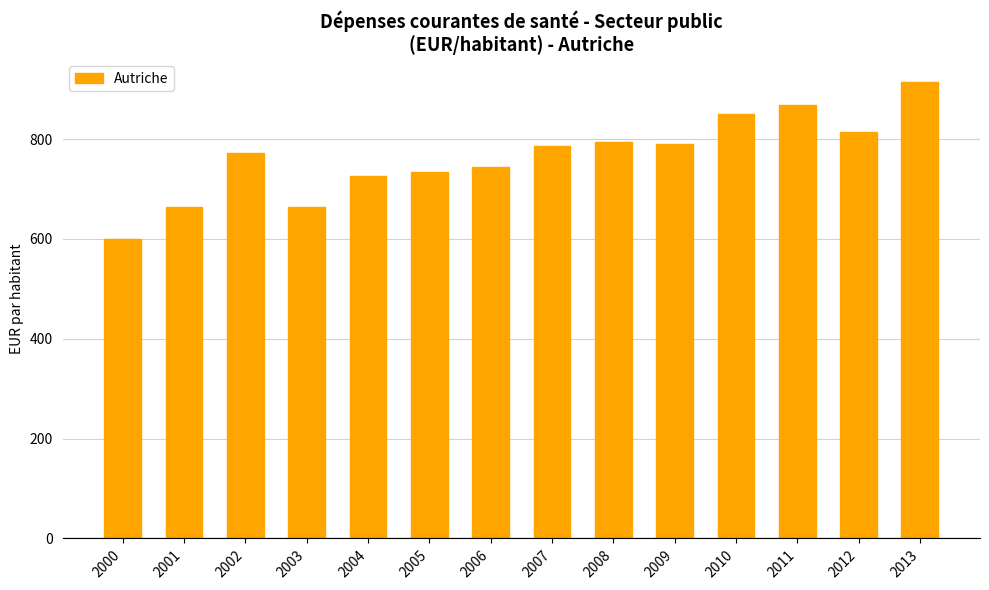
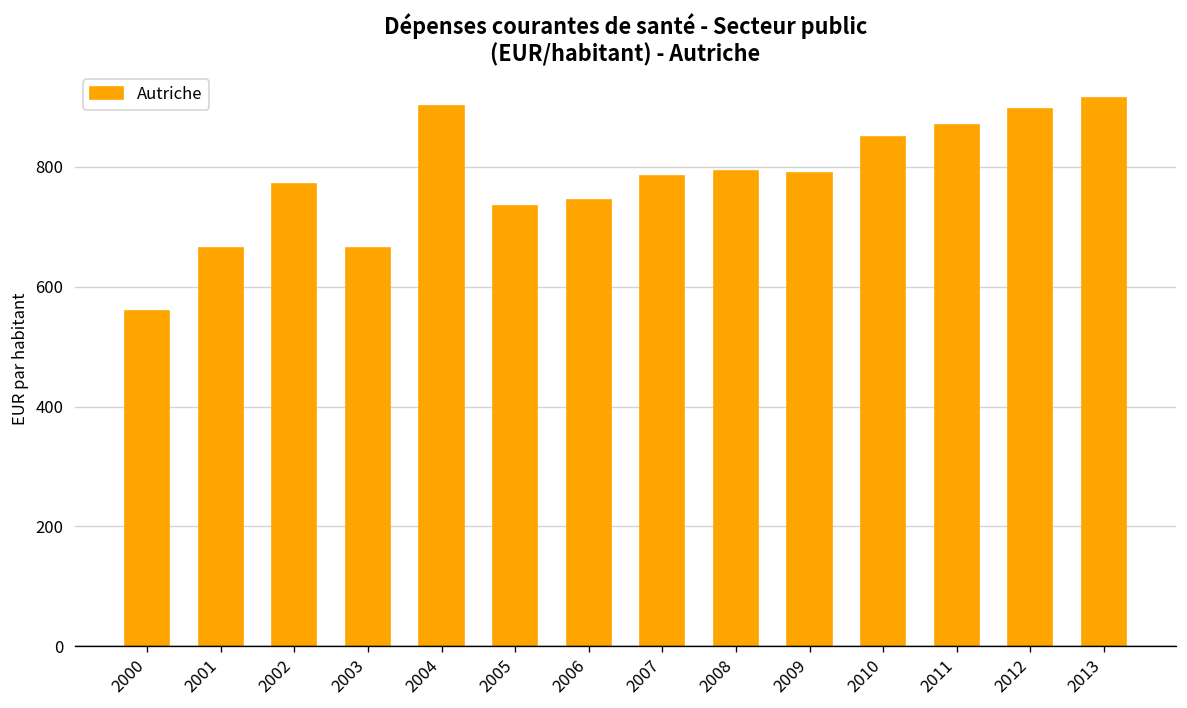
  {
-   "2000": 600,
+   "2000": 560,
    "2001": 660,
    "2002": 770,
    "2003": 660,
-   "2004": 730,
+   "2004": 900,
    "2005": 730,
    "2006": 750,
    "2007": 790,
    "2008": 790,
    "2009": 790,
    "2010": 850,
    "2011": 870,
-   "2012": 820,
+   "2012": 900,
    "2013": 910
  }
